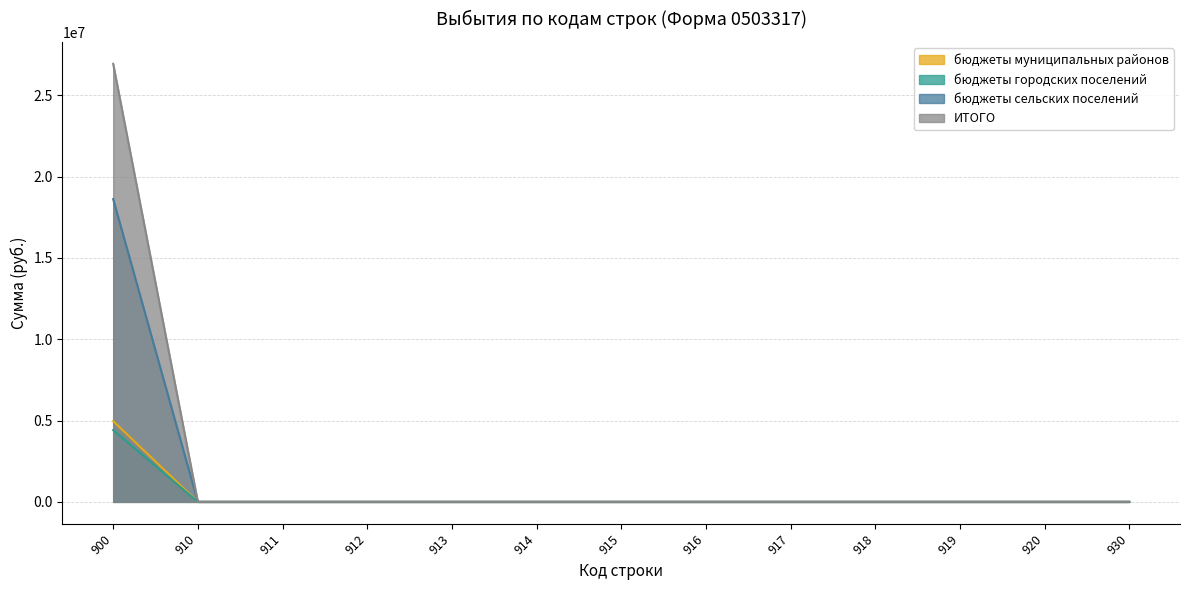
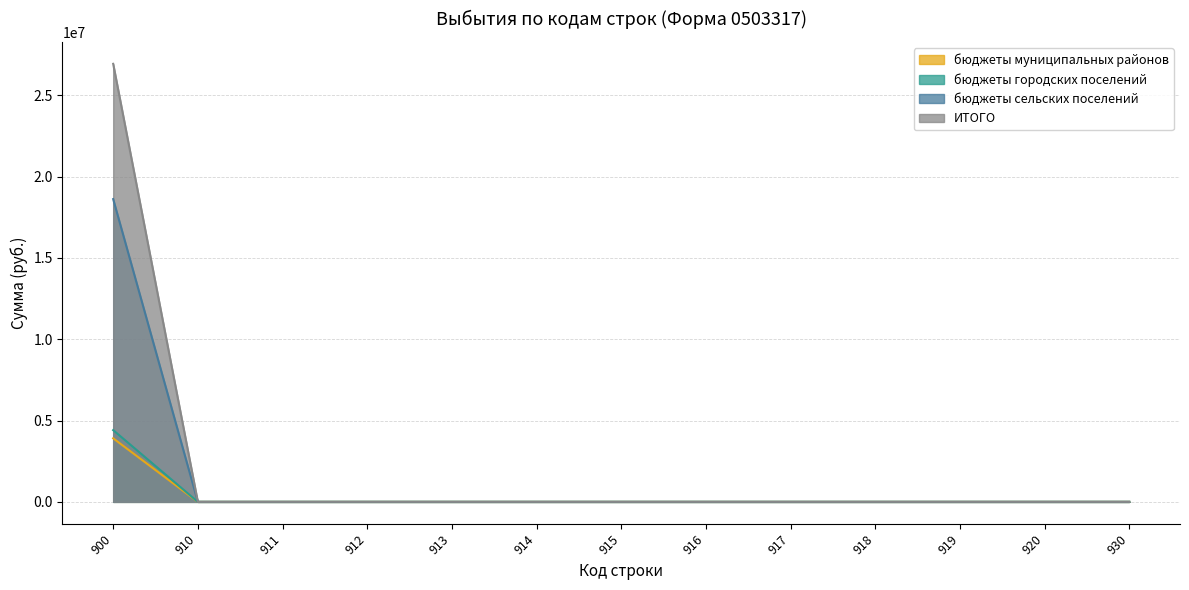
  {
    "бюджеты муниципальных районов": {
-     "900": 5000000
+     "900": 3900000
    },
    "ИТОГО": {
      "900": 26900000
    }
  }
